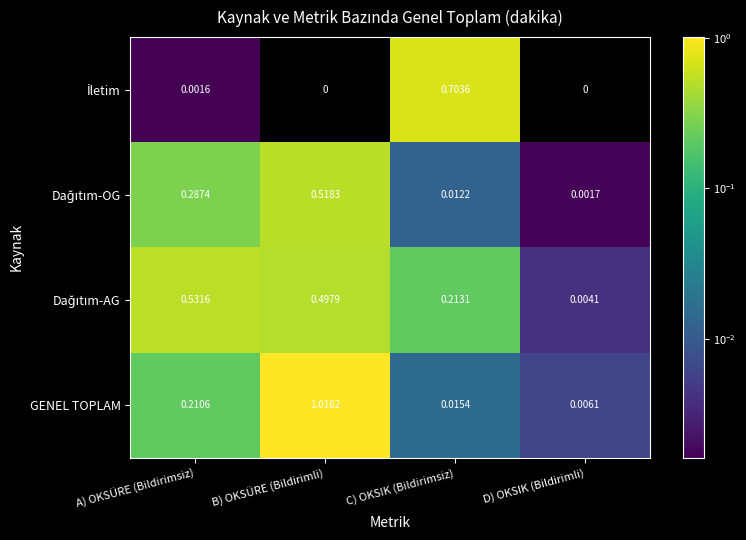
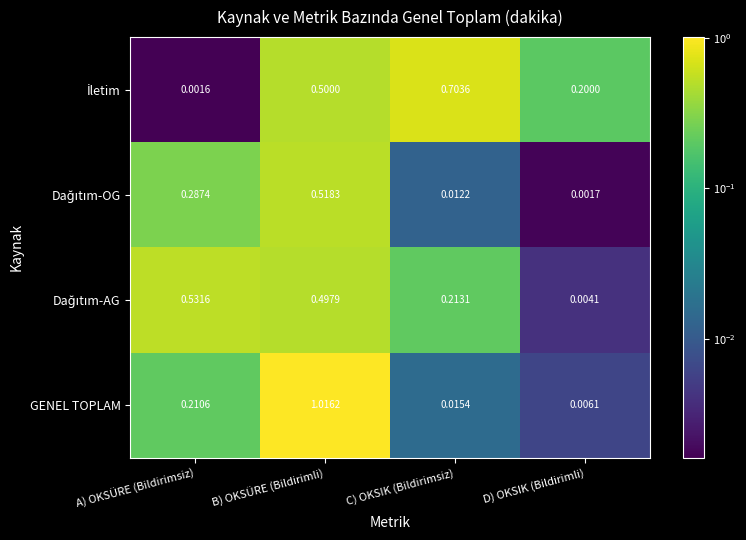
  {
    "İletim": {
-     "B) OKSÜRE (Bildirimli)": 0,
-     "D) OKSIK (Bildirimli)": 0
+     "B) OKSÜRE (Bildirimli)": 0.5000,
+     "D) OKSIK (Bildirimli)": 0.2000
    }
  }
